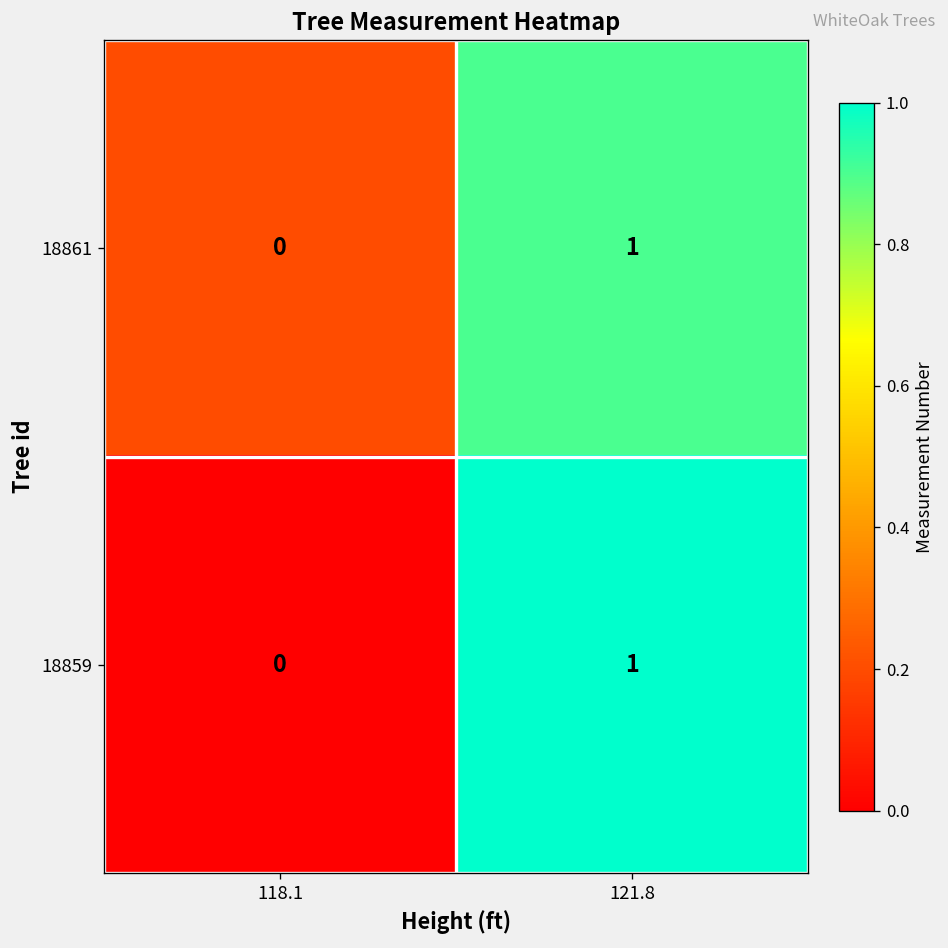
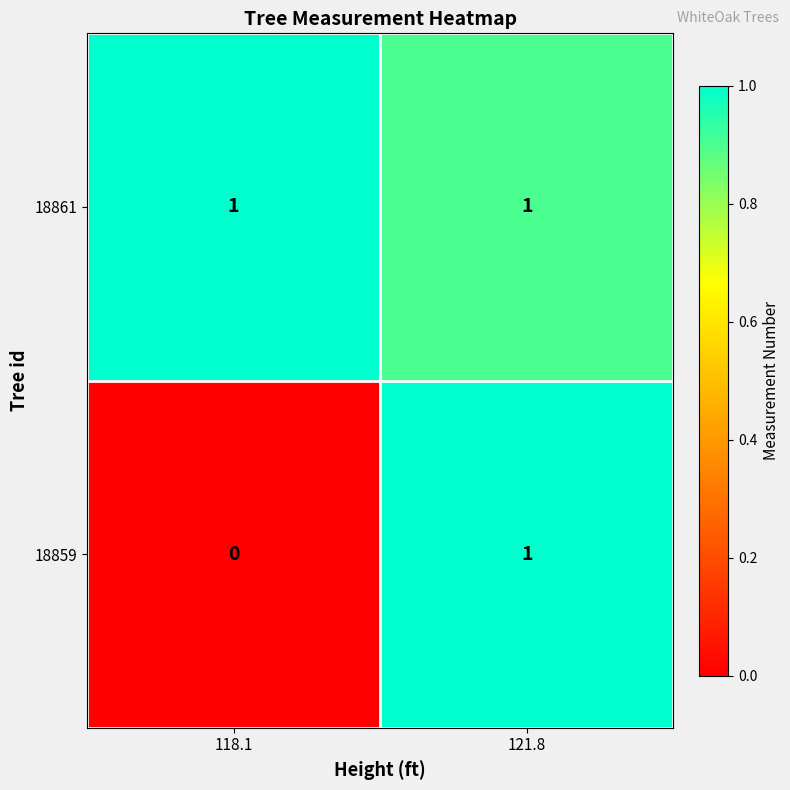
  {
    "18861": {
-     "118.1": 0,
+     "118.1": 1,
      "121.8": 1
    },
    "18859": {
      "118.1": 0,
      "121.8": 1
    }
  }
